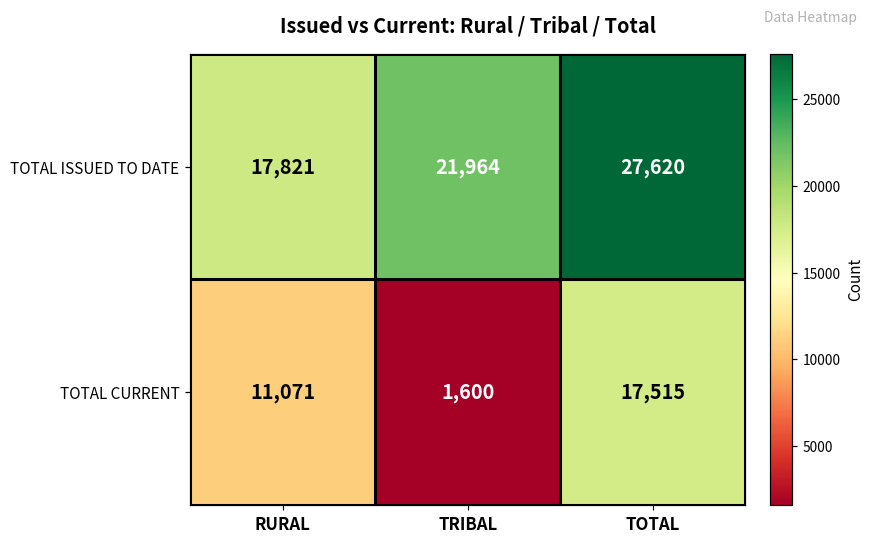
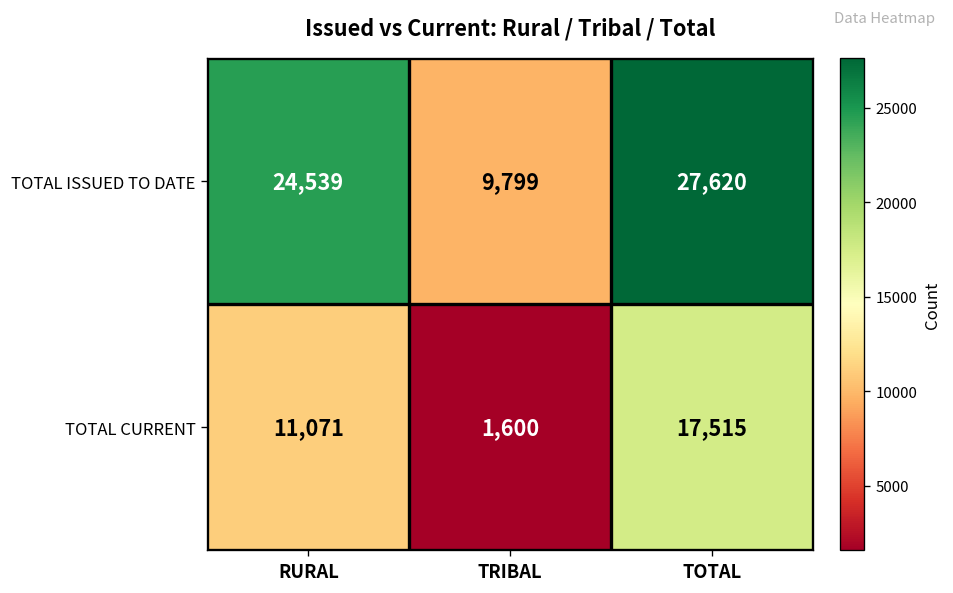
  {
    "TOTAL ISSUED TO DATE": {
-     "RURAL": "17,821",
-     "TRIBAL": "21,964",
+     "RURAL": "24,539",
+     "TRIBAL": "9,799",
      "TOTAL": "27,620"
    },
    "TOTAL CURRENT": {
      "RURAL": "11,071",
      "TRIBAL": "1,600",
      "TOTAL": "17,515"
    }
  }
